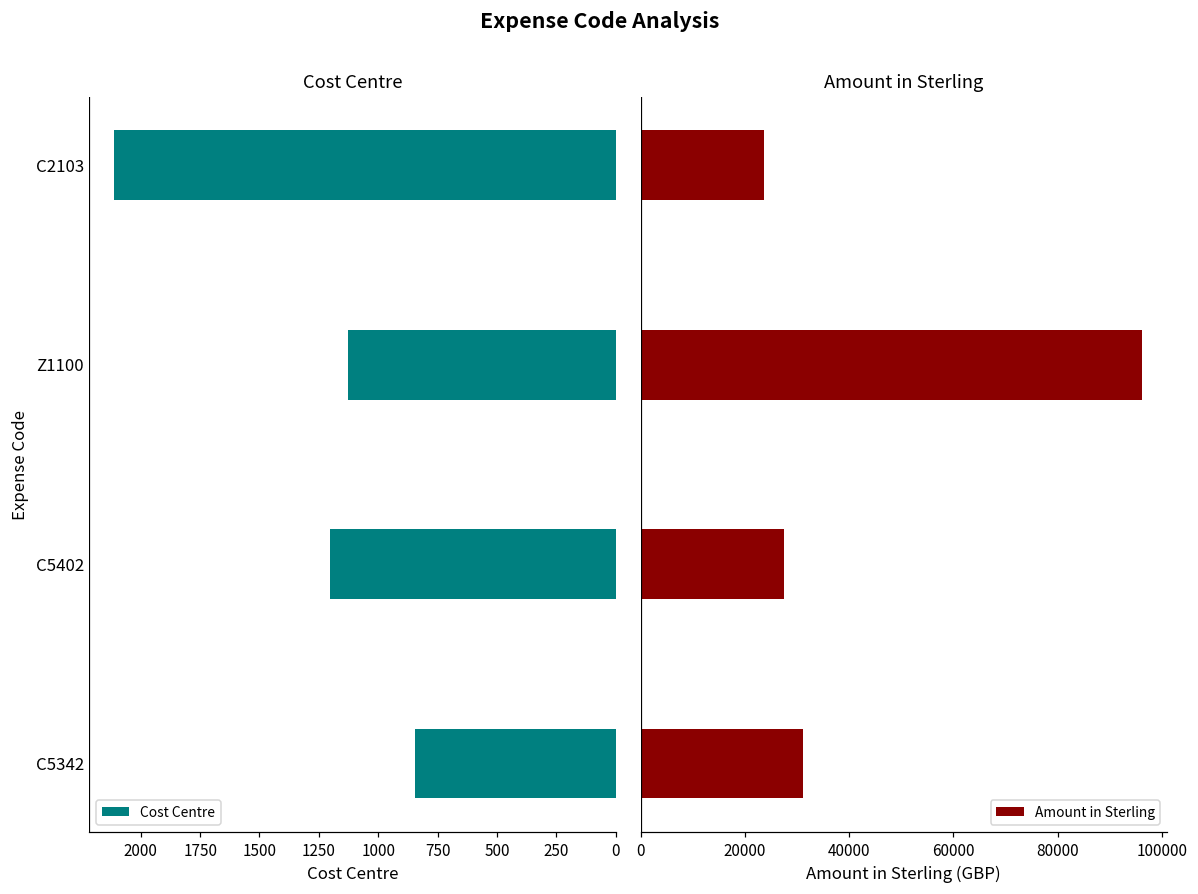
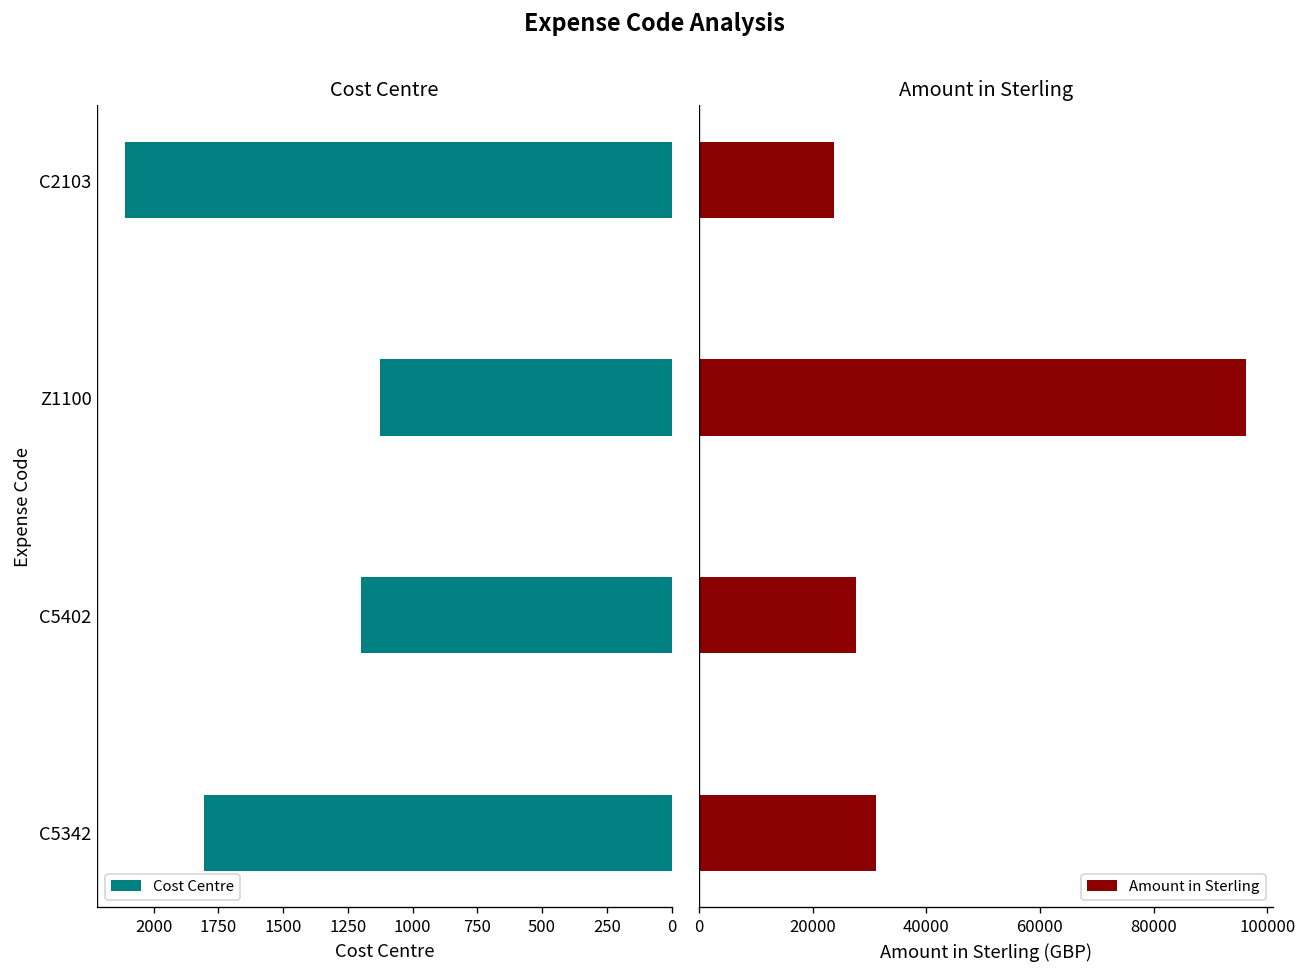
  {
    "Cost Centre": {
      "C2103": 2110,
      "Z1100": 1130,
      "C5402": 1200,
-     "C5342": 850
+     "C5342": 1810
    }
  }
